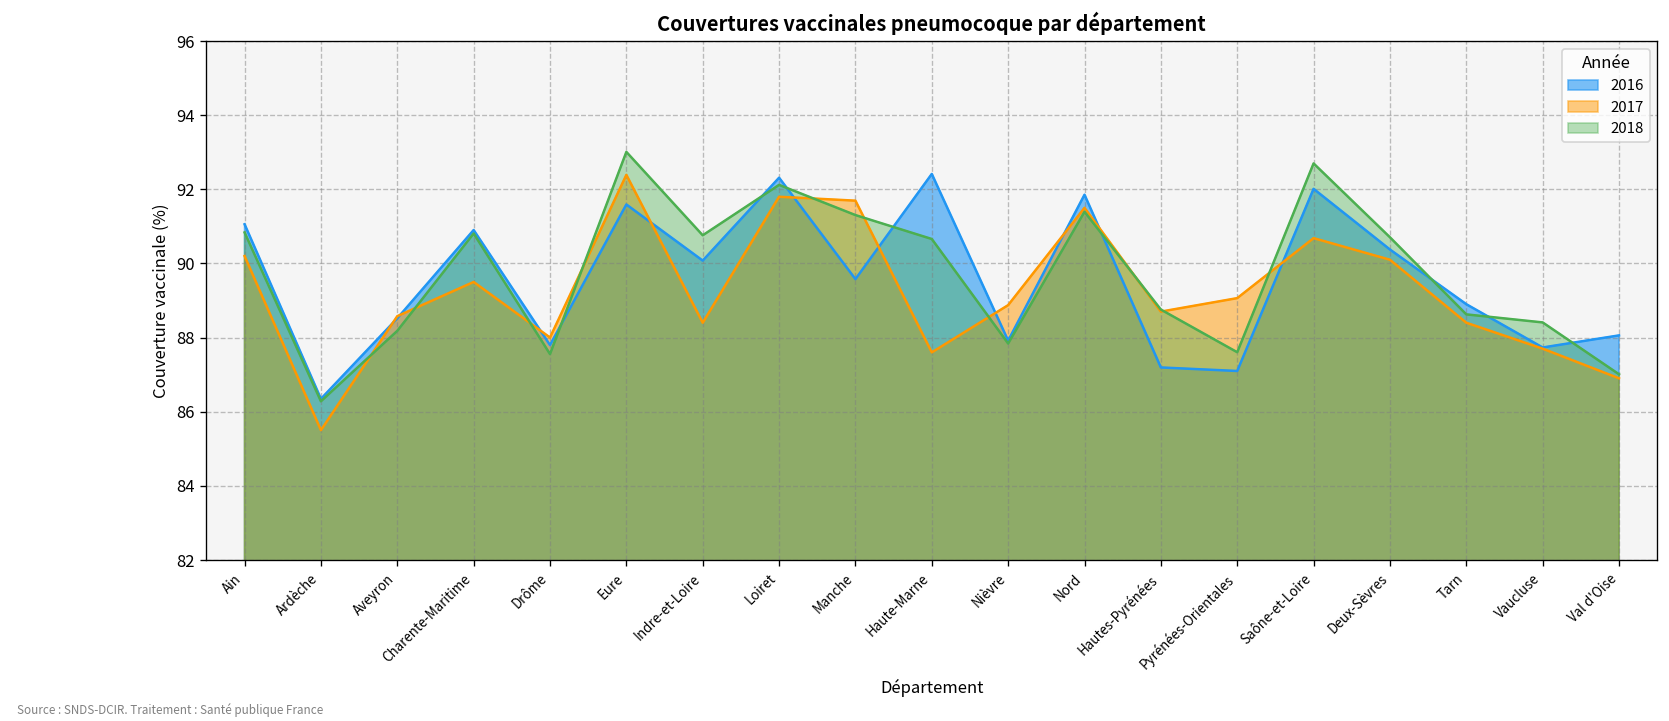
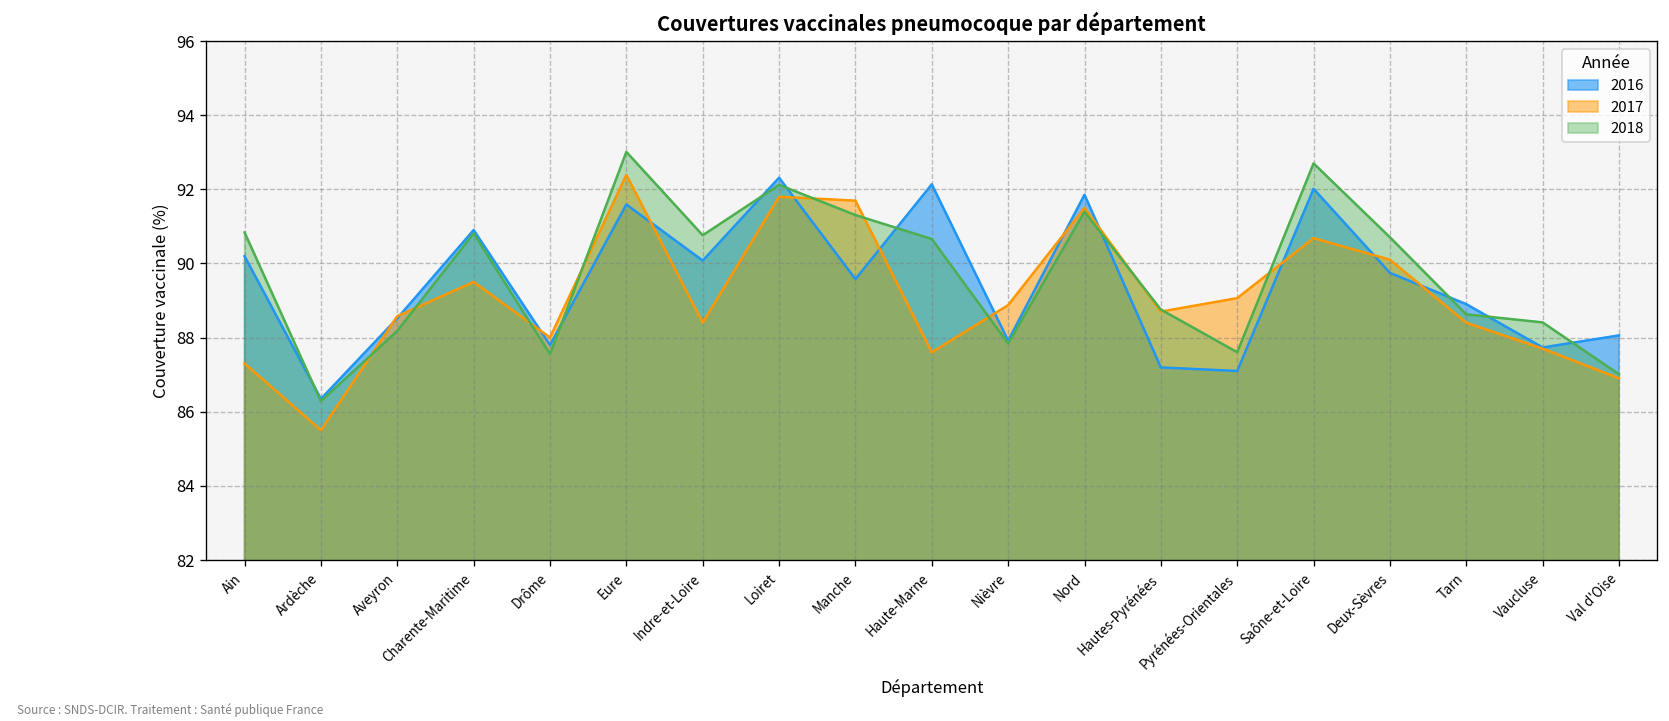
  {
    "2016": {
-     "Ain": 91.1,
+     "Ain": 90.2,
      "Charente-Maritime": 90.9,
      "Drôme": 87.8,
      "Eure": 91.6,
      "Indre-et-Loire": 90.1,
      "Loiret": 92.3,
      "Manche": 89.6,
-     "Haute-Marne": 92.4,
+     "Haute-Marne": 92.1,
      "Nord": 91.9,
      "Hautes-Pyrénées": 87.2,
      "Pyrénées-Orientales": 87.1,
      "Saône-et-Loire": 92.0,
-     "Deux-Sèvres": 90.4,
+     "Deux-Sèvres": 89.7,
      "Tarn": 88.9,
      "Val d'Oise": 88.1
    },
    "2017": {
-     "Ain": 90.2,
+     "Ain": 87.3,
      "Ardèche": 85.5,
      "Charente-Maritime": 89.5,
      "Drôme": 88.0,
      "Eure": 92.4,
      "Indre-et-Loire": 88.4,
      "Loiret": 91.8,
      "Manche": 91.7,
      "Haute-Marne": 87.6,
      "Nièvre": 88.9,
      "Nord": 91.5,
      "Pyrénées-Orientales": 89.1,
      "Saône-et-Loire": 90.7,
      "Deux-Sèvres": 90.1,
      "Tarn": 88.4,
      "Val d'Oise": 86.9
    },
    "2018": {
      "Ain": 90.8,
      "Aveyron": 88.2,
      "Charente-Maritime": 90.8,
      "Drôme": 87.6,
      "Eure": 93.0,
      "Indre-et-Loire": 90.8,
      "Loiret": 92.1,
      "Manche": 91.3,
      "Haute-Marne": 90.7,
      "Nord": 91.4,
      "Pyrénées-Orientales": 87.6,
      "Saône-et-Loire": 92.7,
      "Deux-Sèvres": 90.7,
      "Tarn": 88.6,
      "Vaucluse": 88.4,
      "Val d'Oise": 87.0
    }
  }
